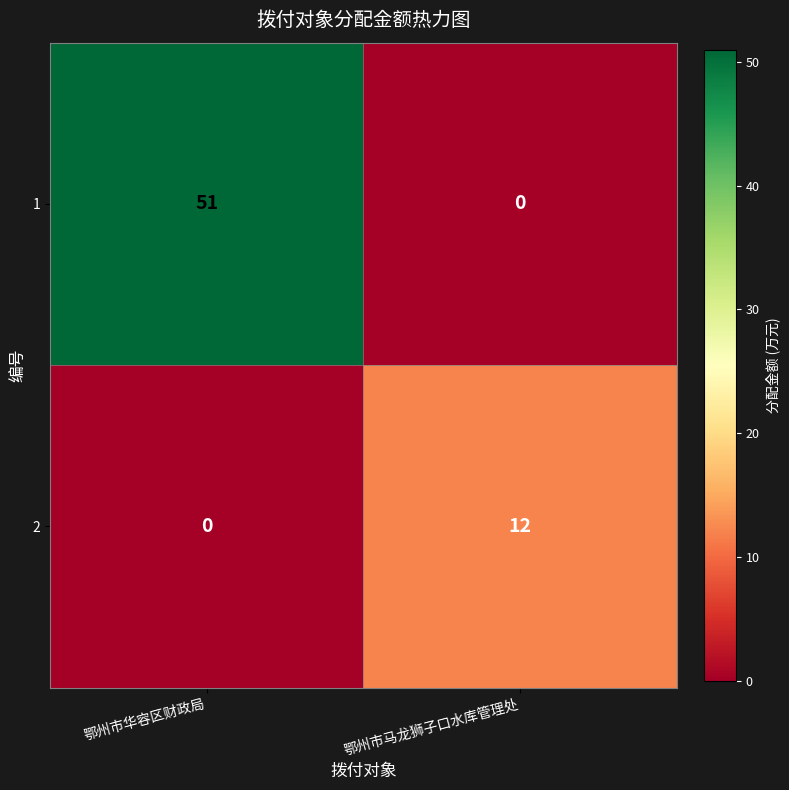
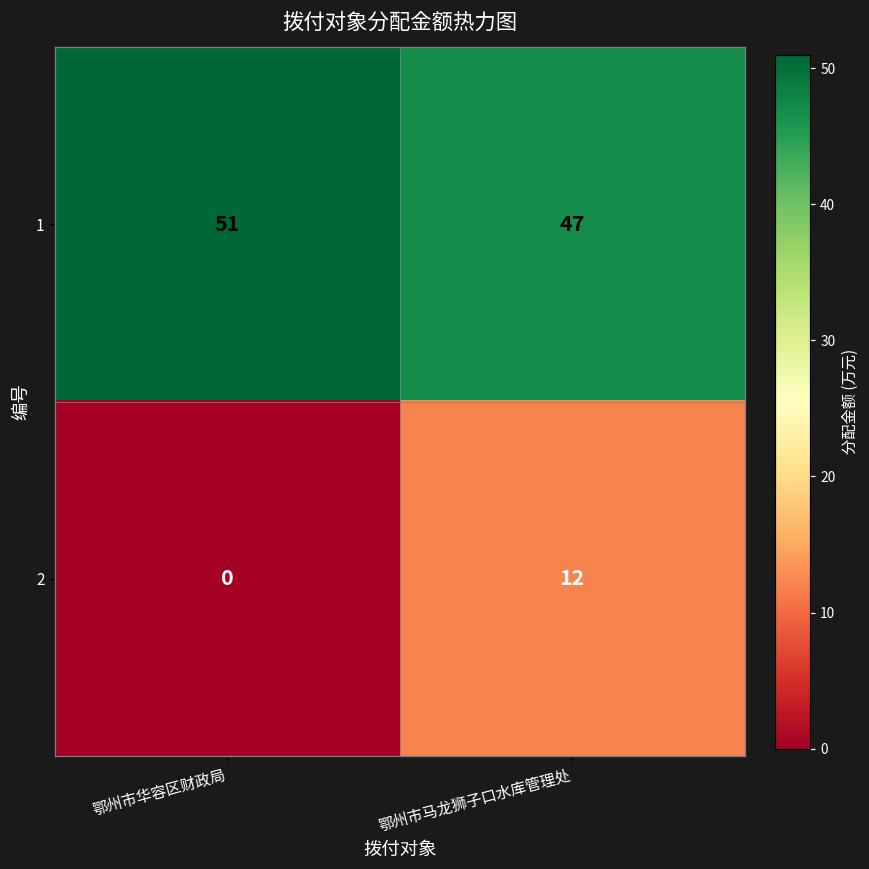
  {
    "1": {
      "鄂州市华容区财政局": 51,
-     "鄂州市马龙狮子口水库管理处": 0
+     "鄂州市马龙狮子口水库管理处": 47
    },
    "2": {
      "鄂州市华容区财政局": 0,
      "鄂州市马龙狮子口水库管理处": 12
    }
  }
